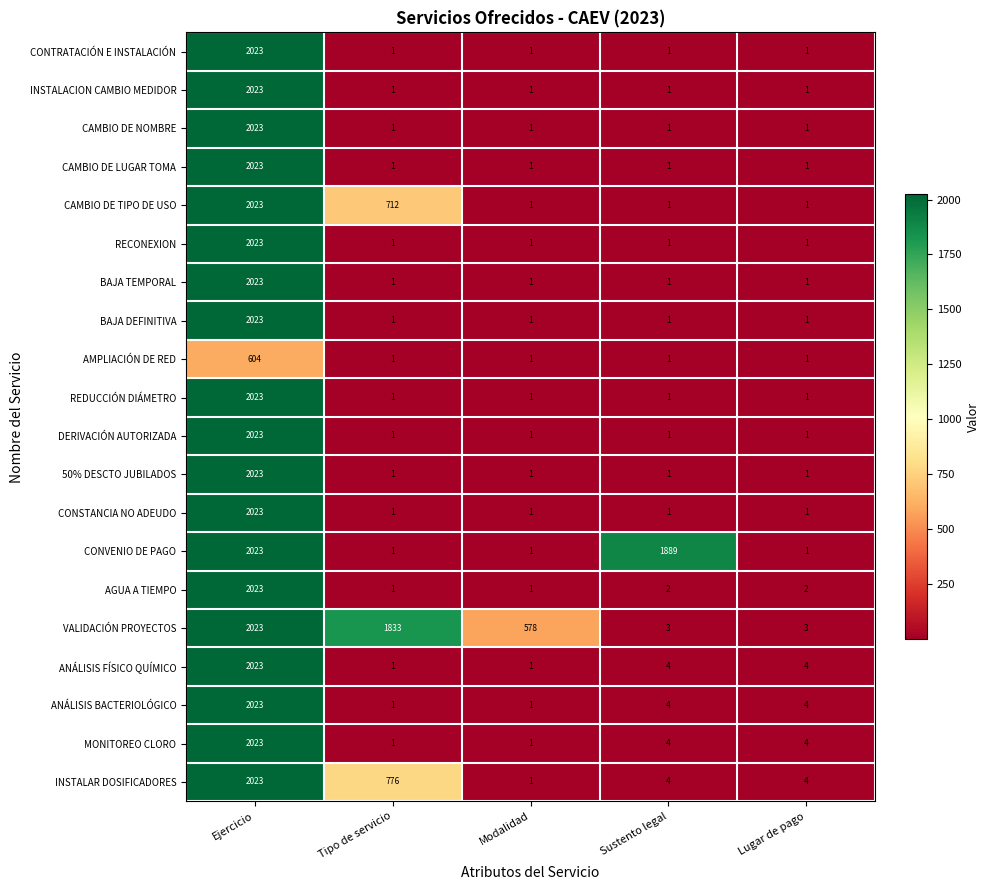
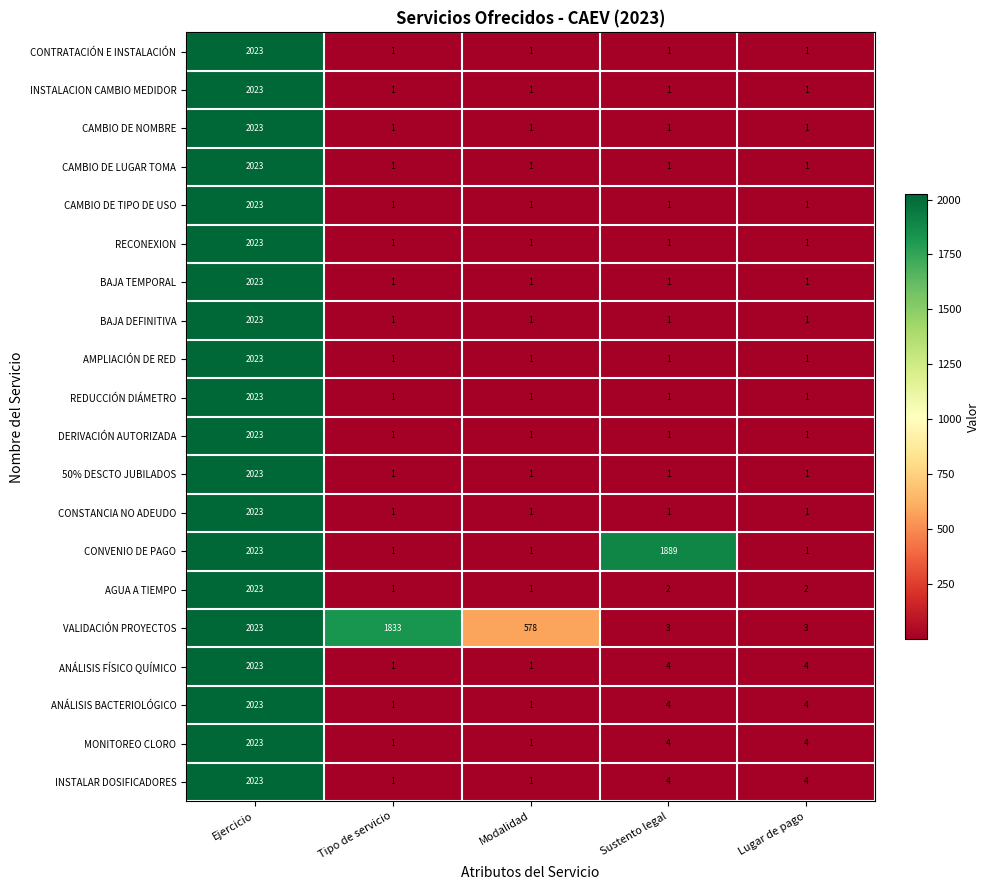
  {
    "CONTRATACIÓN E INSTALACIÓN": {
      "Ejercicio": 2023,
      "Tipo de servicio": 1,
      "Modalidad": 1,
      "Sustento legal": 1,
      "Lugar de pago": 1
    },
    "INSTALACION CAMBIO MEDIDOR": {
      "Ejercicio": 2023,
      "Tipo de servicio": 1,
      "Modalidad": 1,
      "Sustento legal": 1,
      "Lugar de pago": 1
    },
    "CAMBIO DE NOMBRE": {
      "Ejercicio": 2023,
      "Tipo de servicio": 1,
      "Modalidad": 1,
      "Sustento legal": 1,
      "Lugar de pago": 1
    },
    "CAMBIO DE LUGAR TOMA": {
      "Ejercicio": 2023,
      "Tipo de servicio": 1,
      "Modalidad": 1,
      "Sustento legal": 1,
      "Lugar de pago": 1
    },
    "CAMBIO DE TIPO DE USO": {
      "Ejercicio": 2023,
-     "Tipo de servicio": 712,
+     "Tipo de servicio": 1,
      "Modalidad": 1,
      "Sustento legal": 1,
      "Lugar de pago": 1
    },
    "RECONEXION": {
      "Ejercicio": 2023,
      "Tipo de servicio": 1,
      "Modalidad": 1,
      "Sustento legal": 1,
      "Lugar de pago": 1
    },
    "BAJA TEMPORAL": {
      "Ejercicio": 2023,
      "Tipo de servicio": 1,
      "Modalidad": 1,
      "Sustento legal": 1,
      "Lugar de pago": 1
    },
    "BAJA DEFINITIVA": {
      "Ejercicio": 2023,
      "Tipo de servicio": 1,
      "Modalidad": 1,
      "Sustento legal": 1,
      "Lugar de pago": 1
    },
    "AMPLIACIÓN DE RED": {
-     "Ejercicio": 604,
+     "Ejercicio": 2023,
      "Tipo de servicio": 1,
      "Modalidad": 1,
      "Sustento legal": 1,
      "Lugar de pago": 1
    },
    "REDUCCIÓN DIÁMETRO": {
      "Ejercicio": 2023,
      "Tipo de servicio": 1,
      "Modalidad": 1,
      "Sustento legal": 1,
      "Lugar de pago": 1
    },
    "DERIVACIÓN AUTORIZADA": {
      "Ejercicio": 2023,
      "Tipo de servicio": 1,
      "Modalidad": 1,
      "Sustento legal": 1,
      "Lugar de pago": 1
    },
    "50% DESCTO JUBILADOS": {
      "Ejercicio": 2023,
      "Tipo de servicio": 1,
      "Modalidad": 1,
      "Sustento legal": 1,
      "Lugar de pago": 1
    },
    "CONSTANCIA NO ADEUDO": {
      "Ejercicio": 2023,
      "Tipo de servicio": 1,
      "Modalidad": 1,
      "Sustento legal": 1,
      "Lugar de pago": 1
    },
    "CONVENIO DE PAGO": {
      "Ejercicio": 2023,
      "Tipo de servicio": 1,
      "Modalidad": 1,
      "Sustento legal": 1889,
      "Lugar de pago": 1
    },
    "AGUA A TIEMPO": {
      "Ejercicio": 2023,
      "Tipo de servicio": 1,
      "Modalidad": 1,
      "Sustento legal": 2,
      "Lugar de pago": 2
    },
    "VALIDACIÓN PROYECTOS": {
      "Ejercicio": 2023,
      "Tipo de servicio": 1833,
      "Modalidad": 578,
      "Sustento legal": 3,
      "Lugar de pago": 3
    },
    "ANÁLISIS FÍSICO QUÍMICO": {
      "Ejercicio": 2023,
      "Tipo de servicio": 1,
      "Modalidad": 1,
      "Sustento legal": 4,
      "Lugar de pago": 4
    },
    "ANÁLISIS BACTERIOLÓGICO": {
      "Ejercicio": 2023,
      "Tipo de servicio": 1,
      "Modalidad": 1,
      "Sustento legal": 4,
      "Lugar de pago": 4
    },
    "MONITOREO CLORO": {
      "Ejercicio": 2023,
      "Tipo de servicio": 1,
      "Modalidad": 1,
      "Sustento legal": 4,
      "Lugar de pago": 4
    },
    "INSTALAR DOSIFICADORES": {
      "Ejercicio": 2023,
-     "Tipo de servicio": 776,
+     "Tipo de servicio": 1,
      "Modalidad": 1,
      "Sustento legal": 4,
      "Lugar de pago": 4
    }
  }
